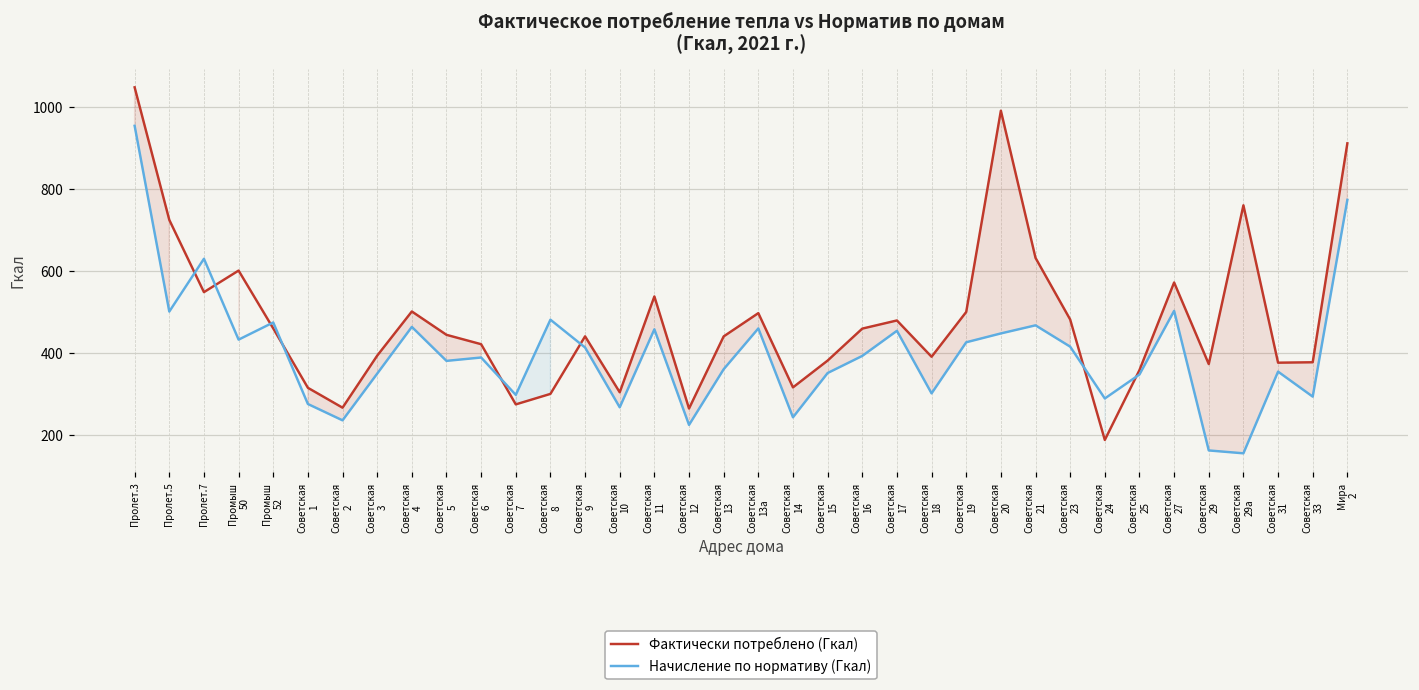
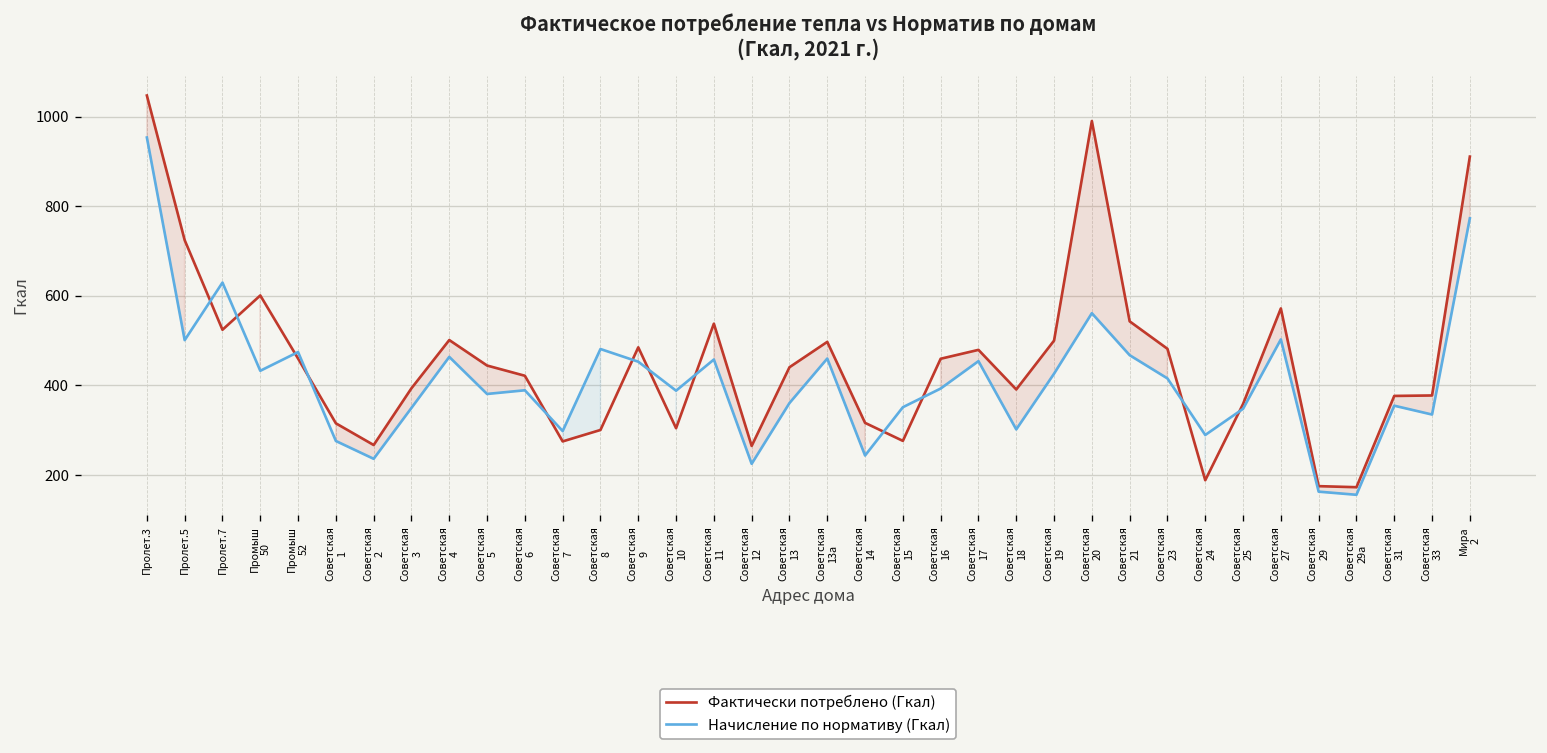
  {
    "Фактически потреблено (Гкал)": {
      "Пролет.3": 1050,
      "Пролет.5": 720,
-     "Пролет.7": 550,
+     "Пролет.7": 520,
      "Промыш 50": 600,
      "Промыш 52": 460,
      "Советская 1": 320,
      "Советская 2": 270,
      "Советская 3": 390,
      "Советская 4": 500,
      "Советская 5": 440,
      "Советская 6": 420,
      "Советская 7": 280,
      "Советская 8": 300,
-     "Советская 9": 440,
+     "Советская 9": 490,
      "Советская 10": 300,
      "Советская 11": 540,
      "Советская 12": 270,
      "Советская 13": 440,
      "Советская 13а": 500,
      "Советская 14": 320,
-     "Советская 15": 380,
+     "Советская 15": 280,
      "Советская 16": 460,
      "Советская 17": 480,
      "Советская 18": 390,
      "Советская 19": 500,
      "Советская 20": 990,
-     "Советская 21": 630,
+     "Советская 21": 540,
      "Советская 23": 480,
      "Советская 24": 190,
      "Советская 25": 360,
      "Советская 27": 570,
-     "Советская 29": 370,
-     "Советская 29а": 760,
+     "Советская 29": 180,
+     "Советская 29а": 170,
      "Советская 31": 380,
      "Советская 33": 380,
      "Мира 2": 910
    },
    "Начисление по нормативу (Гкал)": {
      "Пролет.3": 950,
      "Пролет.5": 500,
      "Пролет.7": 630,
      "Промыш 50": 430,
      "Промыш 52": 470,
      "Советская 1": 280,
      "Советская 2": 240,
      "Советская 3": 350,
      "Советская 4": 460,
      "Советская 5": 380,
      "Советская 6": 390,
      "Советская 7": 300,
      "Советская 8": 480,
-     "Советская 9": 410,
-     "Советская 10": 270,
+     "Советская 9": 450,
+     "Советская 10": 390,
      "Советская 11": 460,
      "Советская 12": 230,
      "Советская 13": 360,
      "Советская 13а": 460,
      "Советская 14": 240,
      "Советская 15": 350,
      "Советская 16": 390,
      "Советская 17": 450,
      "Советская 18": 300,
      "Советская 19": 430,
-     "Советская 20": 450,
+     "Советская 20": 560,
      "Советская 21": 470,
      "Советская 23": 420,
      "Советская 24": 290,
      "Советская 25": 350,
      "Советская 27": 500,
      "Советская 29": 160,
      "Советская 29а": 160,
      "Советская 31": 350,
-     "Советская 33": 290,
+     "Советская 33": 340,
      "Мира 2": 770
    }
  }
